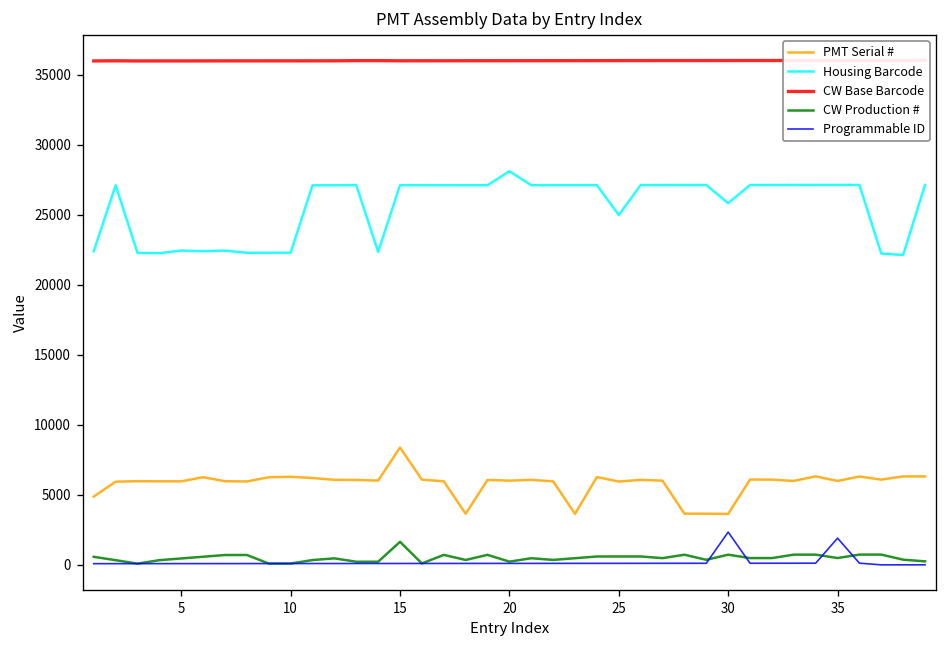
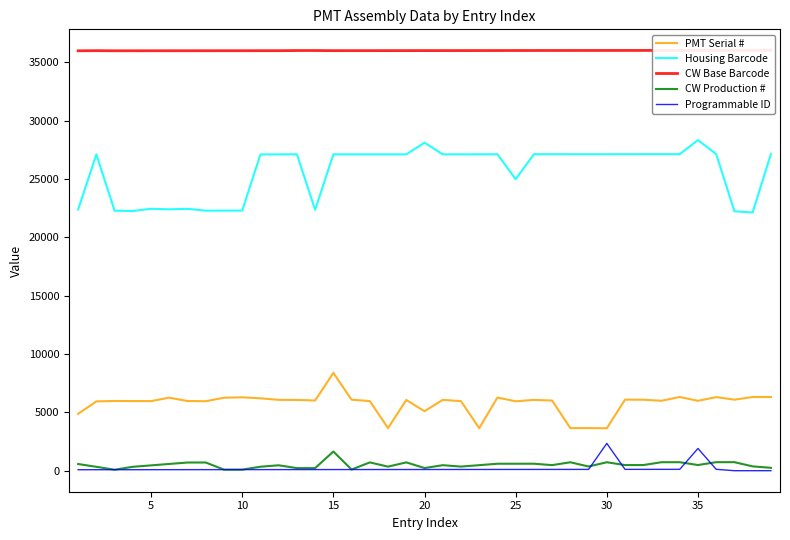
  {
    "PMT Serial #": {
      "5": 6000,
      "10": 6300,
      "15": 8400,
-     "20": 6000,
+     "20": 5100,
      "25": 6000,
      "30": 3600,
      "35": 6000
    },
    "Housing Barcode": {
      "5": 22500,
      "10": 22300,
      "15": 27100,
      "20": 28100,
      "25": 25000,
-     "30": 25800,
-     "35": 27100
+     "30": 27100,
+     "35": 28300
    },
    "CW Base Barcode": {
      "5": 36000,
      "10": 36000,
      "15": 36000,
      "20": 36000,
      "25": 36000,
      "30": 36000
    },
    "CW Production #": {
      "5": 500,
      "15": 1600,
      "25": 600,
      "30": 700,
      "35": 500
    },
    "Programmable ID": {
      "5": 100,
      "15": 100,
      "25": 100,
      "30": 2300,
      "35": 1900
    }
  }
